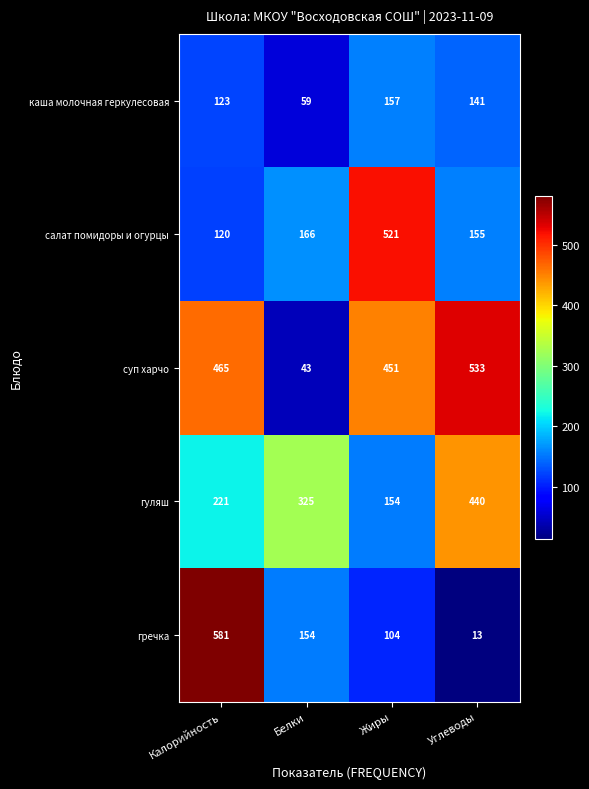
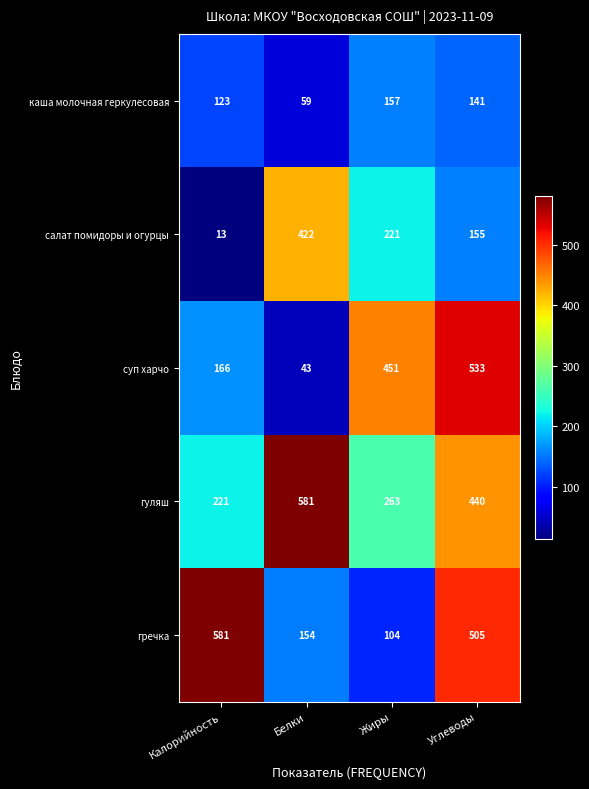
  {
    "каша молочная геркулесовая": {
      "Калорийность": 123,
      "Белки": 59,
      "Жиры": 157,
      "Углеводы": 141
    },
    "салат помидоры и огурцы": {
-     "Калорийность": 120,
-     "Белки": 166,
-     "Жиры": 521,
+     "Калорийность": 13,
+     "Белки": 422,
+     "Жиры": 221,
      "Углеводы": 155
    },
    "суп харчо": {
-     "Калорийность": 465,
+     "Калорийность": 166,
      "Белки": 43,
      "Жиры": 451,
      "Углеводы": 533
    },
    "гуляш": {
      "Калорийность": 221,
-     "Белки": 325,
-     "Жиры": 154,
+     "Белки": 581,
+     "Жиры": 263,
      "Углеводы": 440
    },
    "гречка": {
      "Калорийность": 581,
      "Белки": 154,
      "Жиры": 104,
-     "Углеводы": 13
+     "Углеводы": 505
    }
  }
